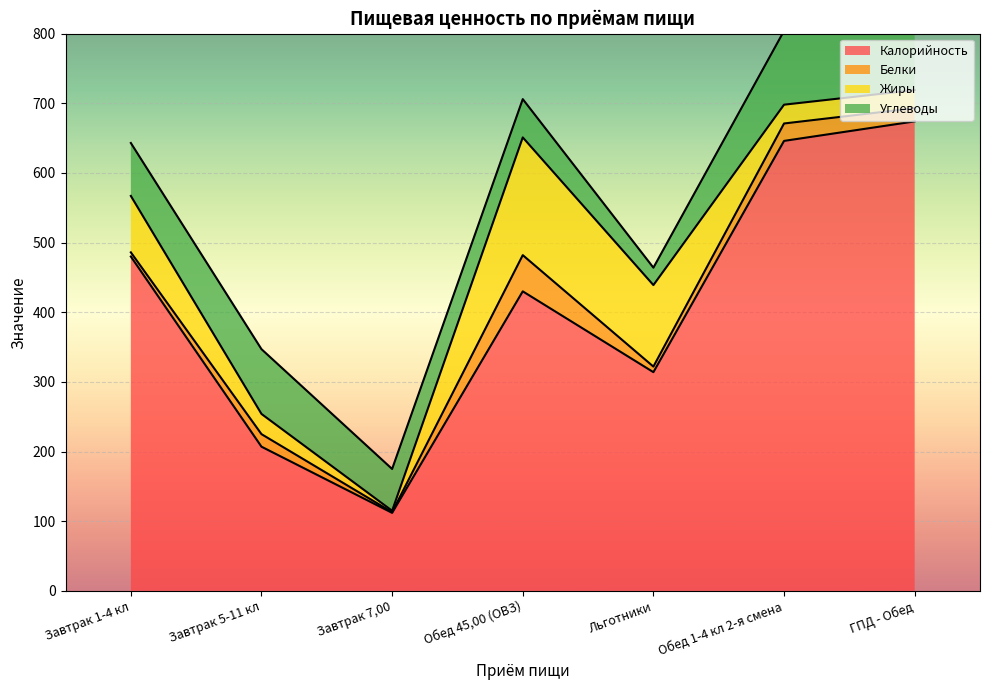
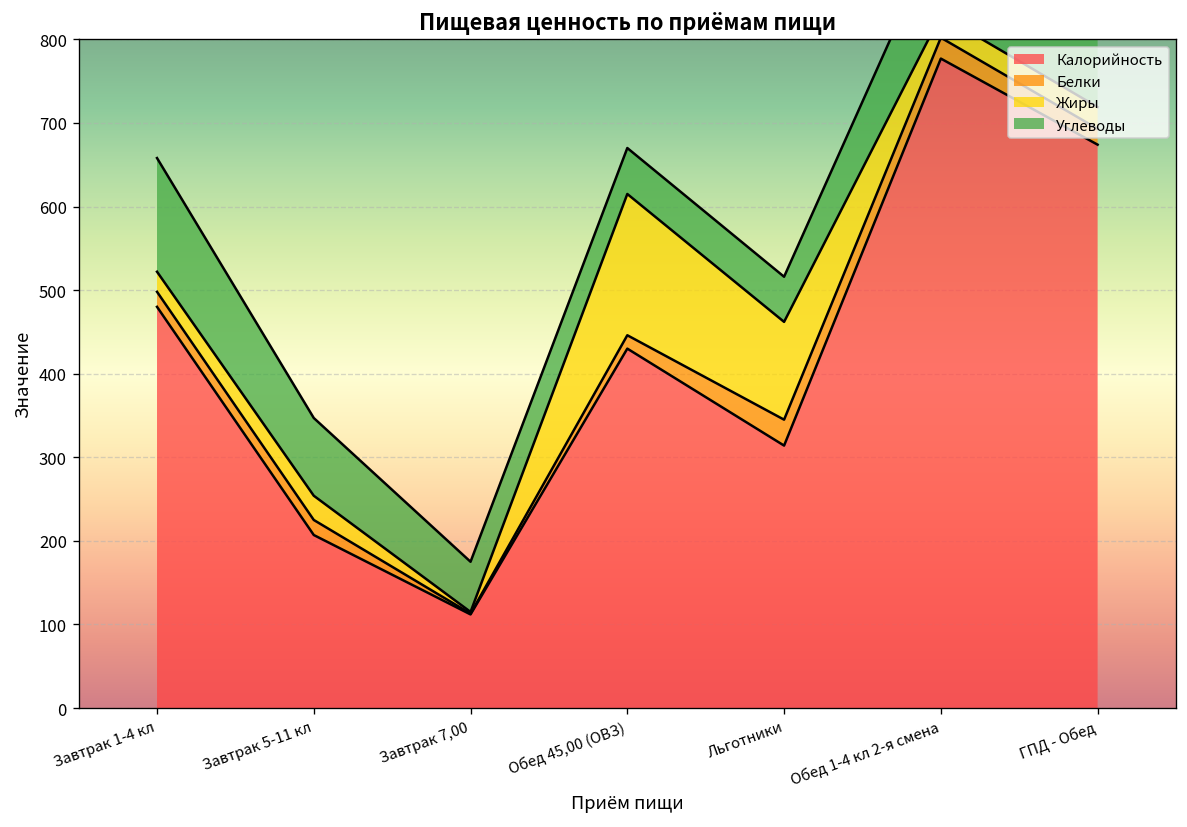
  {
    "Калорийность": {
      "Завтрак 1-4 кл": 480,
      "Завтрак 5-11 кл": 210,
      "Обед 45,00 (ОВЗ)": 430,
      "Льготники": 310,
-     "Обед 1-4 кл 2-я смена": 650,
+     "Обед 1-4 кл 2-я смена": 780,
      "ГПД - Обед": 670
    },
    "Белки": {
-     "Завтрак 1-4 кл": 10,
+     "Завтрак 1-4 кл": 20,
      "Завтрак 5-11 кл": 20,
-     "Обед 45,00 (ОВЗ)": 50,
-     "Льготники": 10,
+     "Обед 45,00 (ОВЗ)": 20,
+     "Льготники": 30,
      "Обед 1-4 кл 2-я смена": 30
    },
    "Жиры": {
-     "Завтрак 1-4 кл": 80,
+     "Завтрак 1-4 кл": 20,
      "Завтрак 5-11 кл": 30,
      "Обед 45,00 (ОВЗ)": 170,
      "Льготники": 120
    },
    "Углеводы": {
-     "Завтрак 1-4 кл": 80,
+     "Завтрак 1-4 кл": 140,
      "Завтрак 5-11 кл": 90,
      "Завтрак 7,00": 60,
      "Обед 45,00 (ОВЗ)": 60,
-     "Льготники": 30
+     "Льготники": 50
    }
  }
